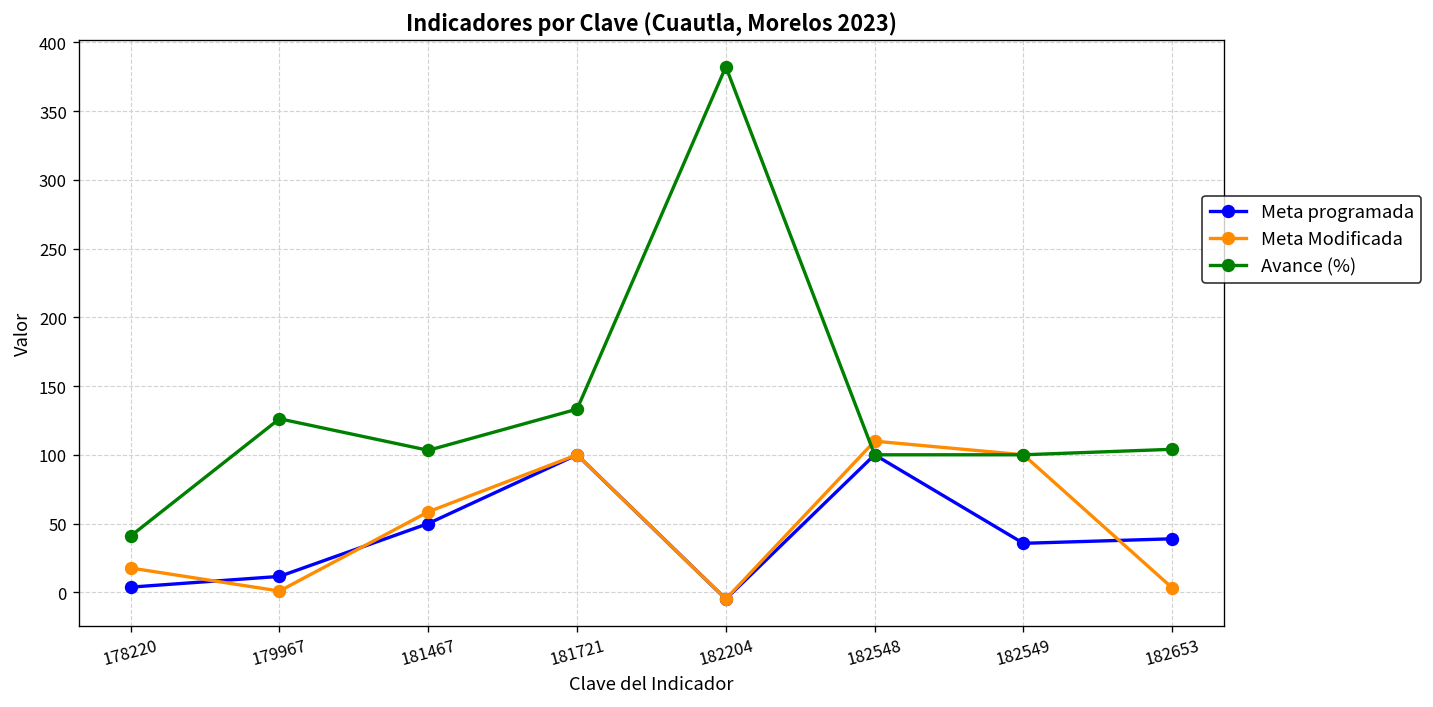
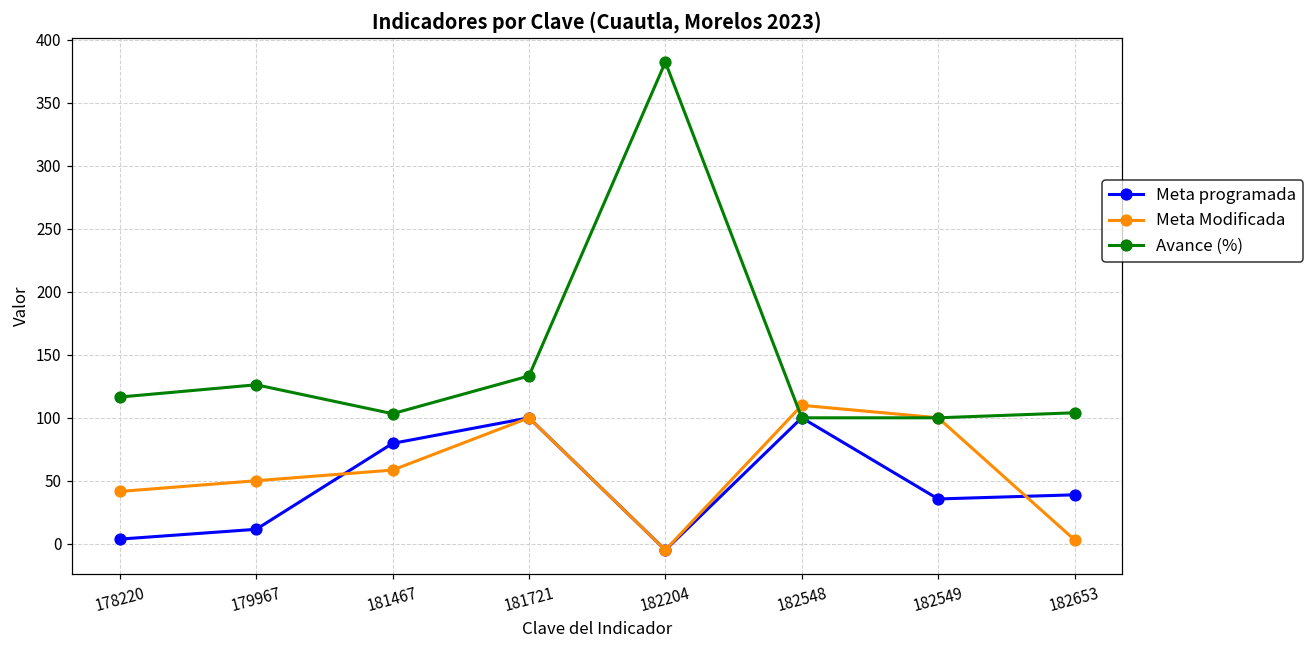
  {
    "Meta programada": {
      "178220": 4,
      "179967": 12,
-     "181467": 50,
+     "181467": 80,
      "182549": 36,
      "182653": 39
    },
    "Meta Modificada": {
-     "178220": 18,
-     "179967": 1,
+     "178220": 42,
+     "179967": 50,
      "181467": 59,
      "182548": 110,
      "182653": 3
    },
    "Avance (%)": {
-     "178220": 41,
+     "178220": 116,
      "179967": 126,
      "181467": 103,
      "181721": 133,
      "182204": 382,
      "182653": 104
    }
  }
